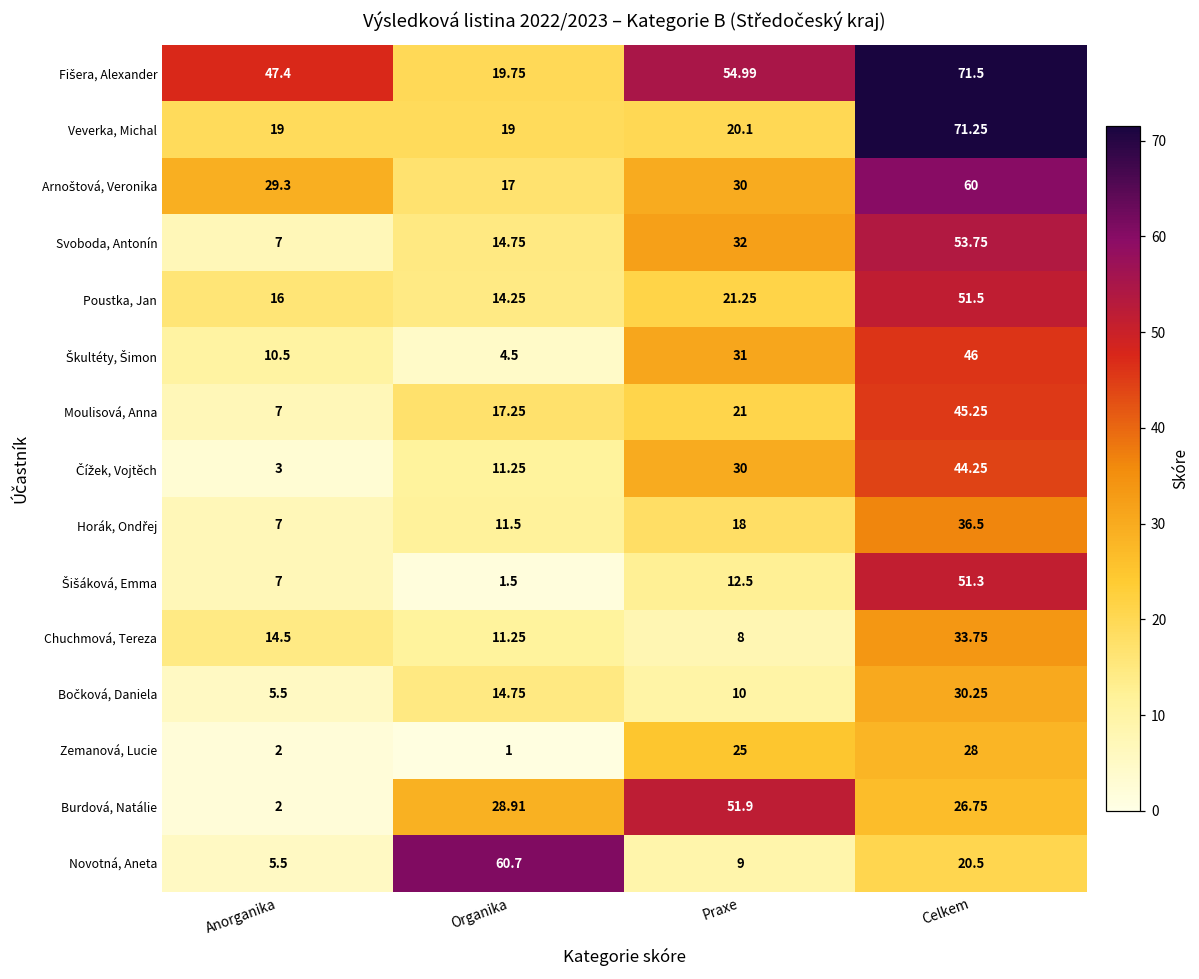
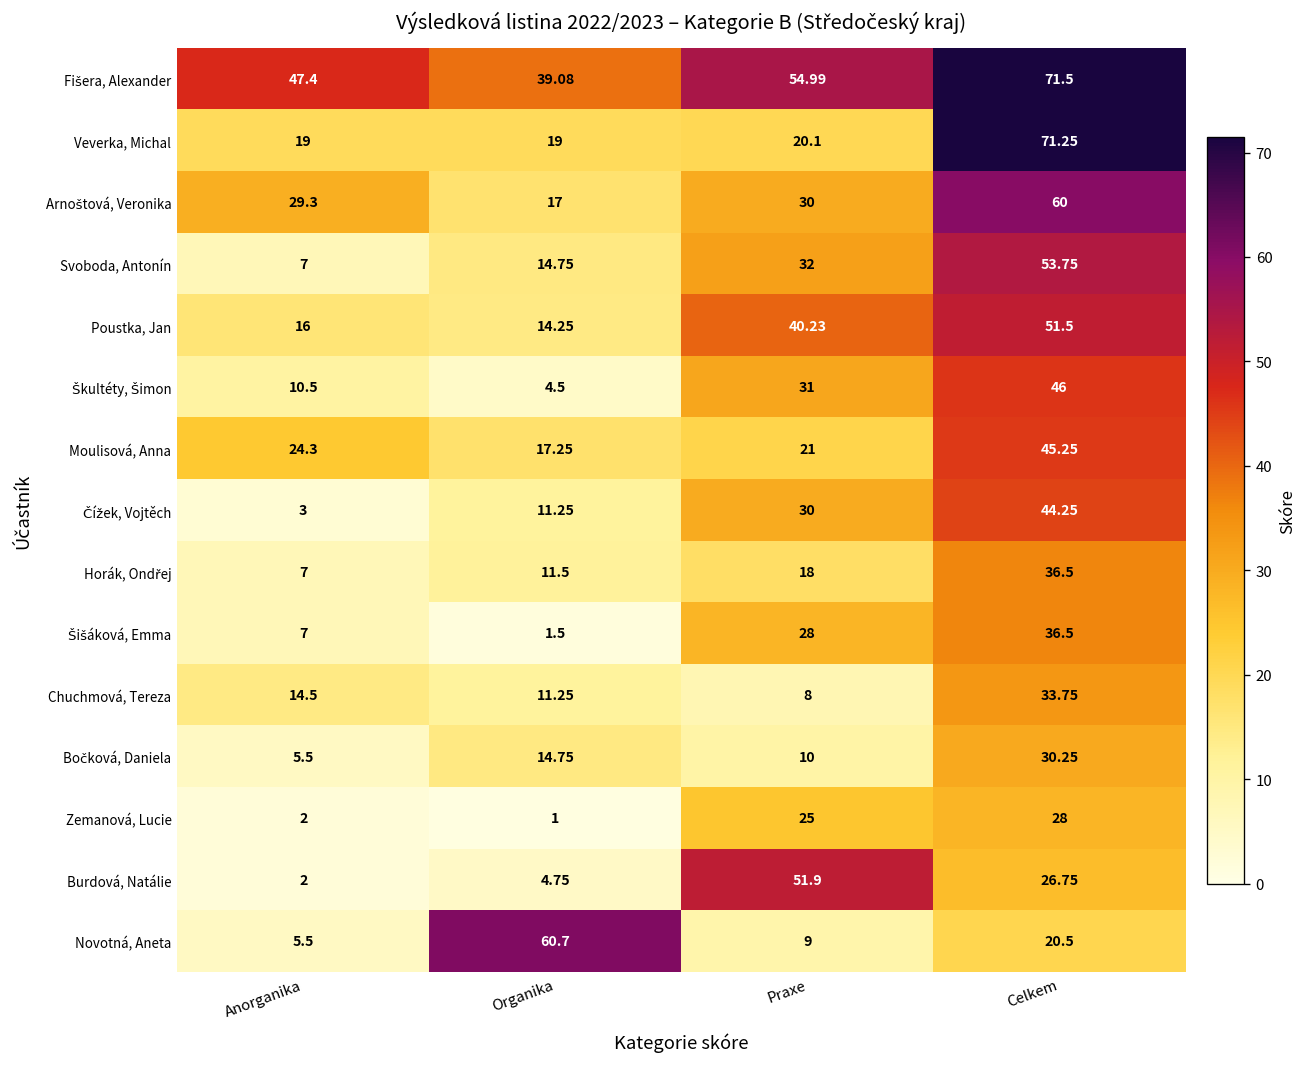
  {
    "Fišera, Alexander": {
      "Anorganika": 47.4,
-     "Organika": 19.75,
+     "Organika": 39.08,
      "Praxe": 54.99,
      "Celkem": 71.5
    },
    "Veverka, Michal": {
      "Anorganika": 19,
      "Organika": 19,
      "Praxe": 20.1,
      "Celkem": 71.25
    },
    "Arnoštová, Veronika": {
      "Anorganika": 29.3,
      "Organika": 17,
      "Praxe": 30,
      "Celkem": 60
    },
    "Svoboda, Antonín": {
      "Anorganika": 7,
      "Organika": 14.75,
      "Praxe": 32,
      "Celkem": 53.75
    },
    "Poustka, Jan": {
      "Anorganika": 16,
      "Organika": 14.25,
-     "Praxe": 21.25,
+     "Praxe": 40.23,
      "Celkem": 51.5
    },
    "Škultéty, Šimon": {
      "Anorganika": 10.5,
      "Organika": 4.5,
      "Praxe": 31,
      "Celkem": 46
    },
    "Moulisová, Anna": {
-     "Anorganika": 7,
+     "Anorganika": 24.3,
      "Organika": 17.25,
      "Praxe": 21,
      "Celkem": 45.25
    },
    "Čížek, Vojtěch": {
      "Anorganika": 3,
      "Organika": 11.25,
      "Praxe": 30,
      "Celkem": 44.25
    },
    "Horák, Ondřej": {
      "Anorganika": 7,
      "Organika": 11.5,
      "Praxe": 18,
      "Celkem": 36.5
    },
    "Šišáková, Emma": {
      "Anorganika": 7,
      "Organika": 1.5,
-     "Praxe": 12.5,
-     "Celkem": 51.3
+     "Praxe": 28,
+     "Celkem": 36.5
    },
    "Chuchmová, Tereza": {
      "Anorganika": 14.5,
      "Organika": 11.25,
      "Praxe": 8,
      "Celkem": 33.75
    },
    "Bočková, Daniela": {
      "Anorganika": 5.5,
      "Organika": 14.75,
      "Praxe": 10,
      "Celkem": 30.25
    },
    "Zemanová, Lucie": {
      "Anorganika": 2,
      "Organika": 1,
      "Praxe": 25,
      "Celkem": 28
    },
    "Burdová, Natálie": {
      "Anorganika": 2,
-     "Organika": 28.91,
+     "Organika": 4.75,
      "Praxe": 51.9,
      "Celkem": 26.75
    },
    "Novotná, Aneta": {
      "Anorganika": 5.5,
      "Organika": 60.7,
      "Praxe": 9,
      "Celkem": 20.5
    }
  }
